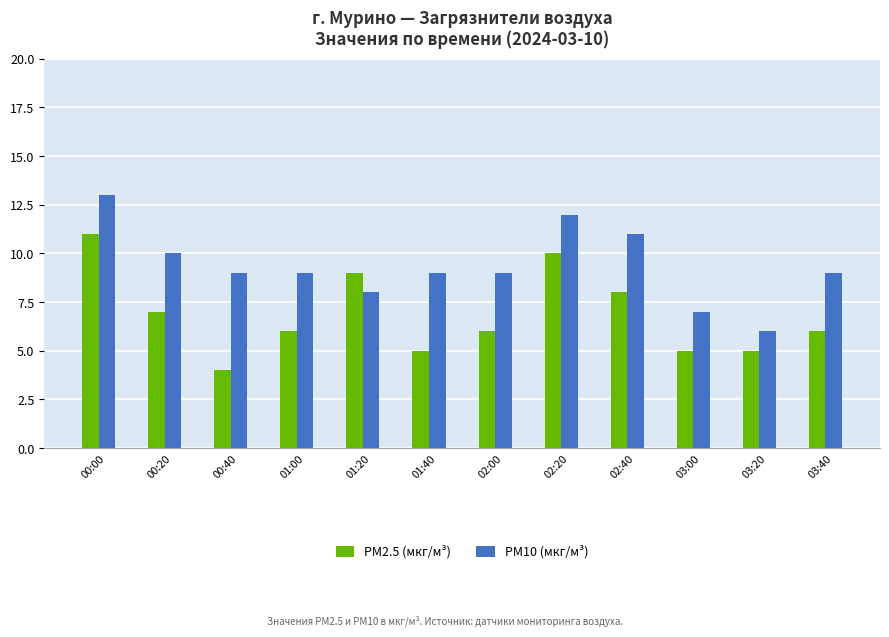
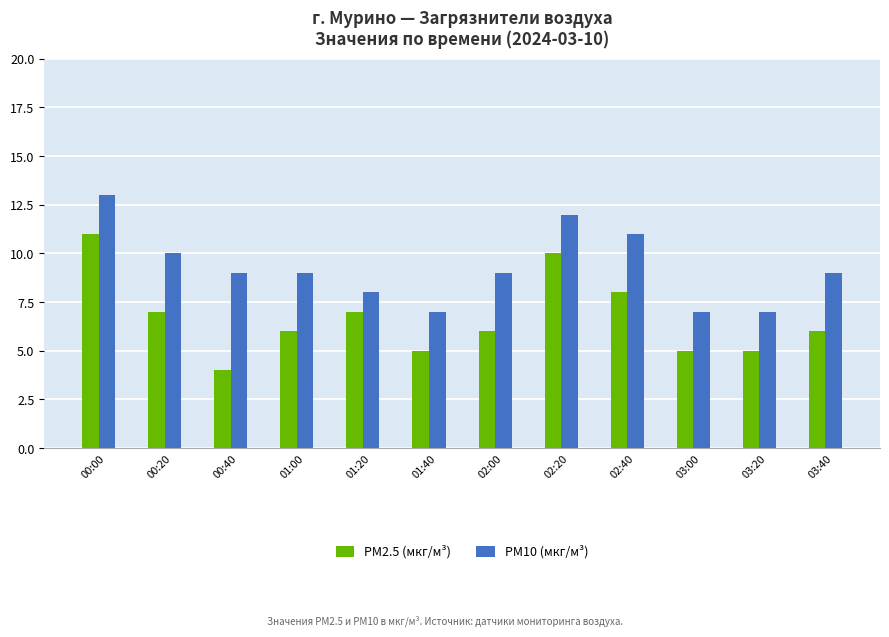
  {
    "PM2.5 (мкг/м³)": {
      "00:00": 11,
      "00:20": 7,
      "00:40": 4,
      "01:00": 6,
-     "01:20": 9,
+     "01:20": 7,
      "01:40": 5,
      "02:00": 6,
      "02:20": 10,
      "02:40": 8,
      "03:00": 5,
      "03:20": 5,
      "03:40": 6
    },
    "PM10 (мкг/м³)": {
      "00:00": 13,
      "00:20": 10,
      "00:40": 9,
      "01:00": 9,
      "01:20": 8,
-     "01:40": 9,
+     "01:40": 7,
      "02:00": 9,
      "02:20": 12,
      "02:40": 11,
      "03:00": 7,
-     "03:20": 6,
+     "03:20": 7,
      "03:40": 9
    }
  }
